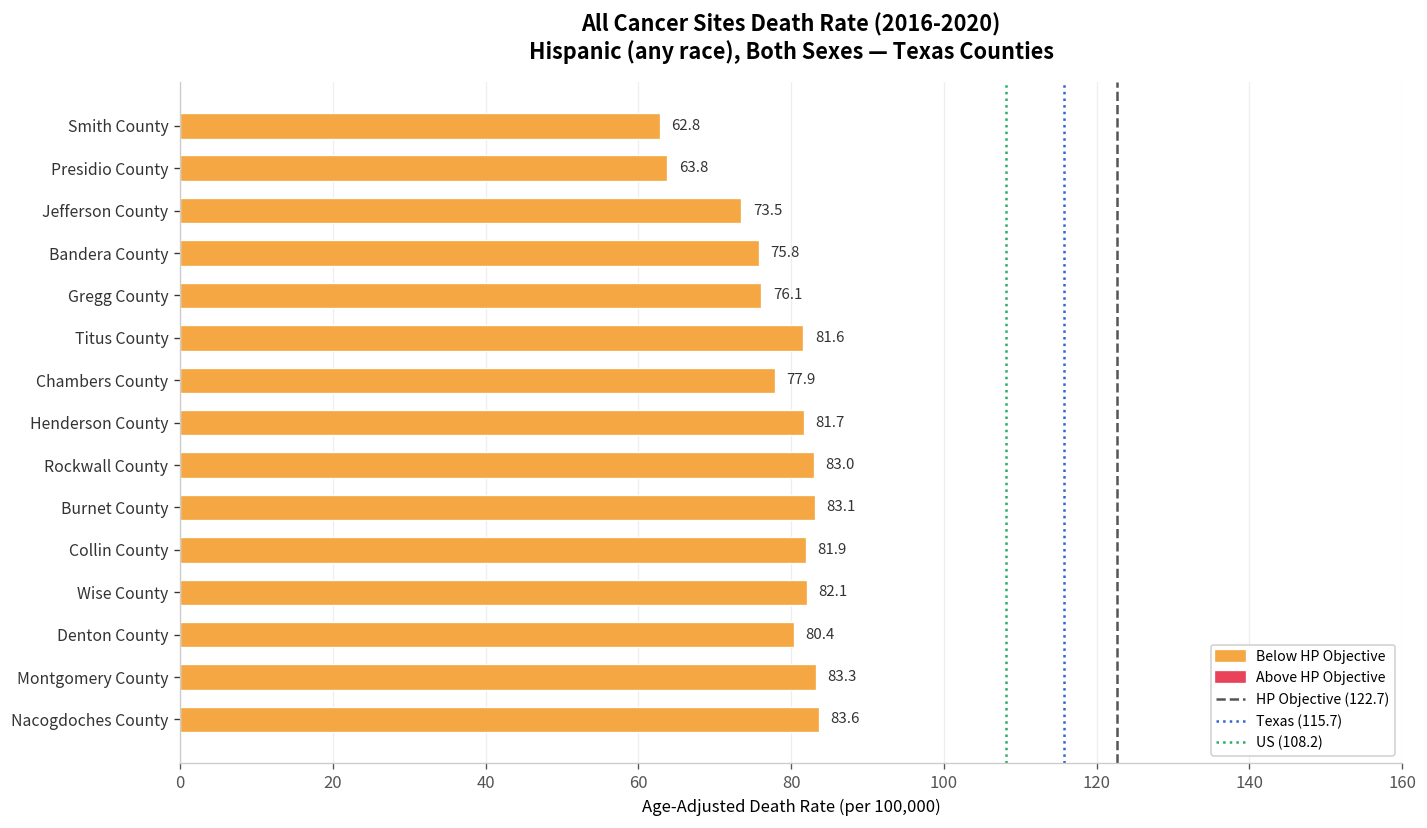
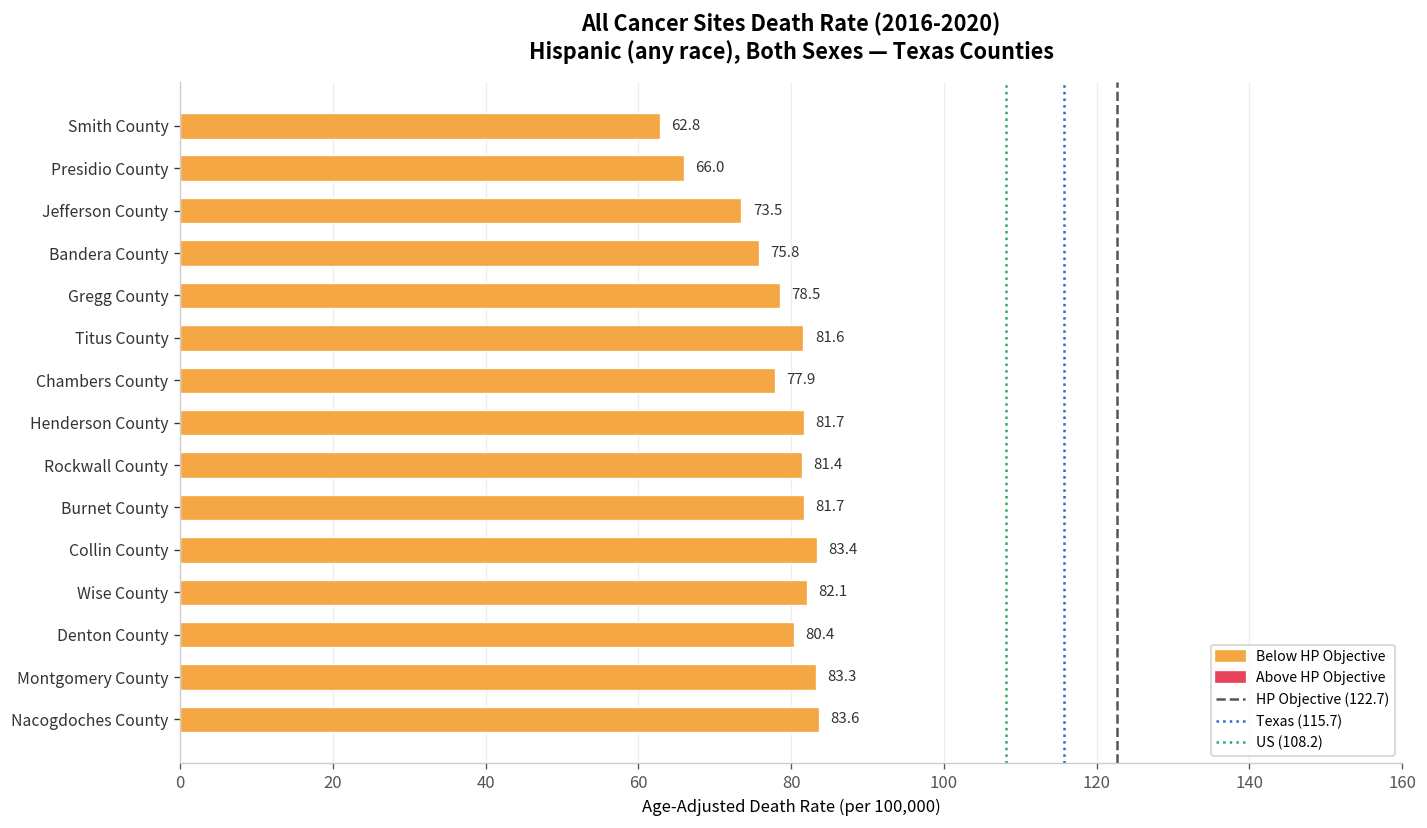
  {
    "Smith County": 62.8,
-   "Presidio County": 63.8,
+   "Presidio County": 66.0,
    "Jefferson County": 73.5,
    "Bandera County": 75.8,
-   "Gregg County": 76.1,
+   "Gregg County": 78.5,
    "Titus County": 81.6,
    "Chambers County": 77.9,
    "Henderson County": 81.7,
-   "Rockwall County": 83.0,
-   "Burnet County": 83.1,
-   "Collin County": 81.9,
+   "Rockwall County": 81.4,
+   "Burnet County": 81.7,
+   "Collin County": 83.4,
    "Wise County": 82.1,
    "Denton County": 80.4,
    "Montgomery County": 83.3,
    "Nacogdoches County": 83.6
  }
